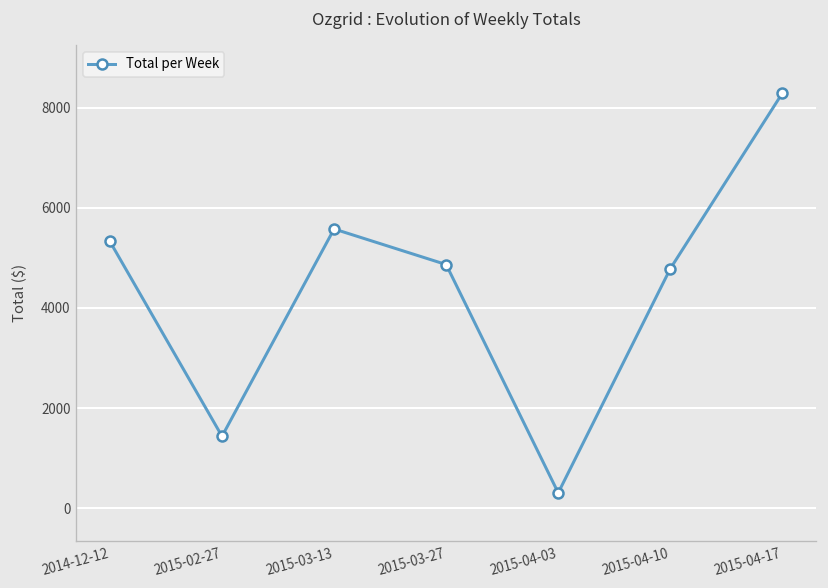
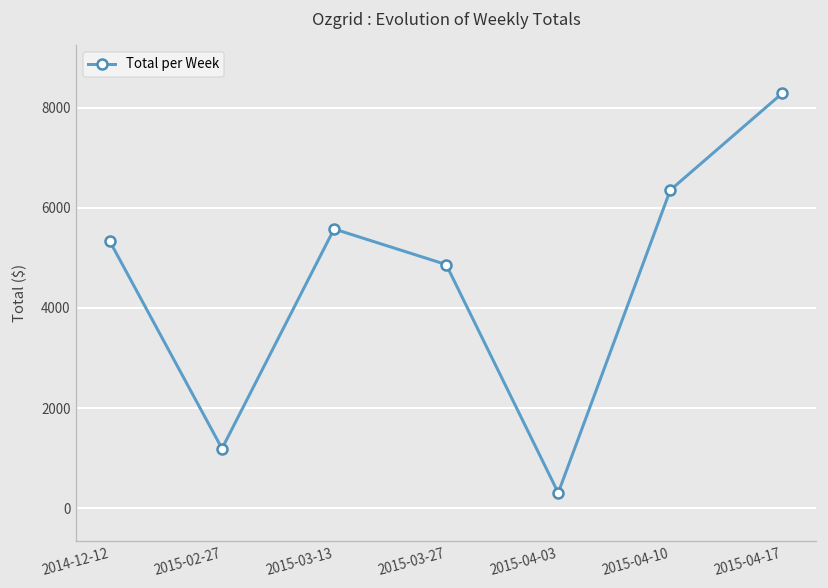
  {
    "2014-12-12": 5300,
-   "2015-02-27": 1400,
+   "2015-02-27": 1200,
    "2015-03-13": 5600,
    "2015-03-27": 4900,
    "2015-04-03": 300,
-   "2015-04-10": 4800,
+   "2015-04-10": 6400,
    "2015-04-17": 8300
  }
